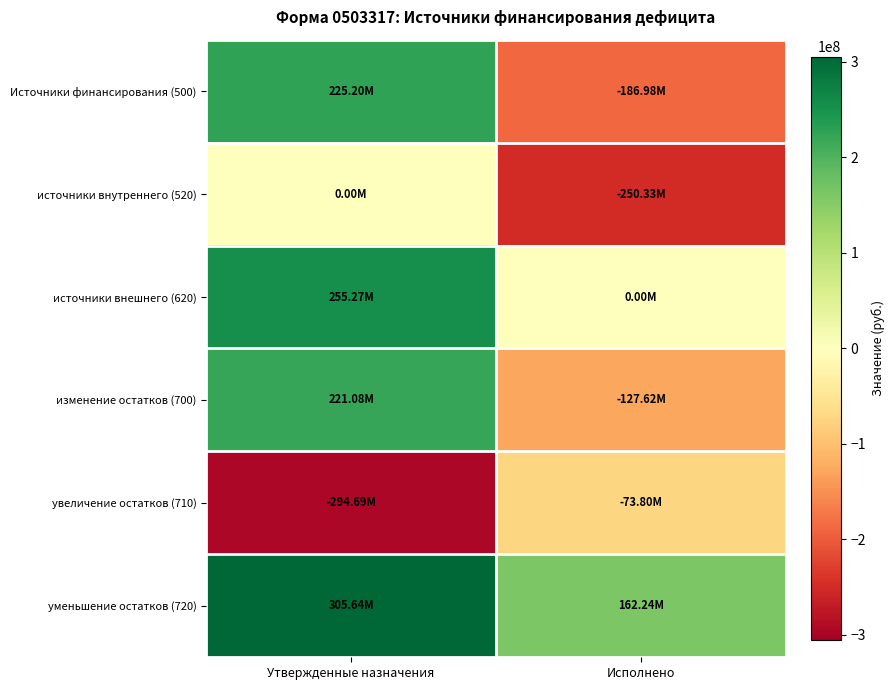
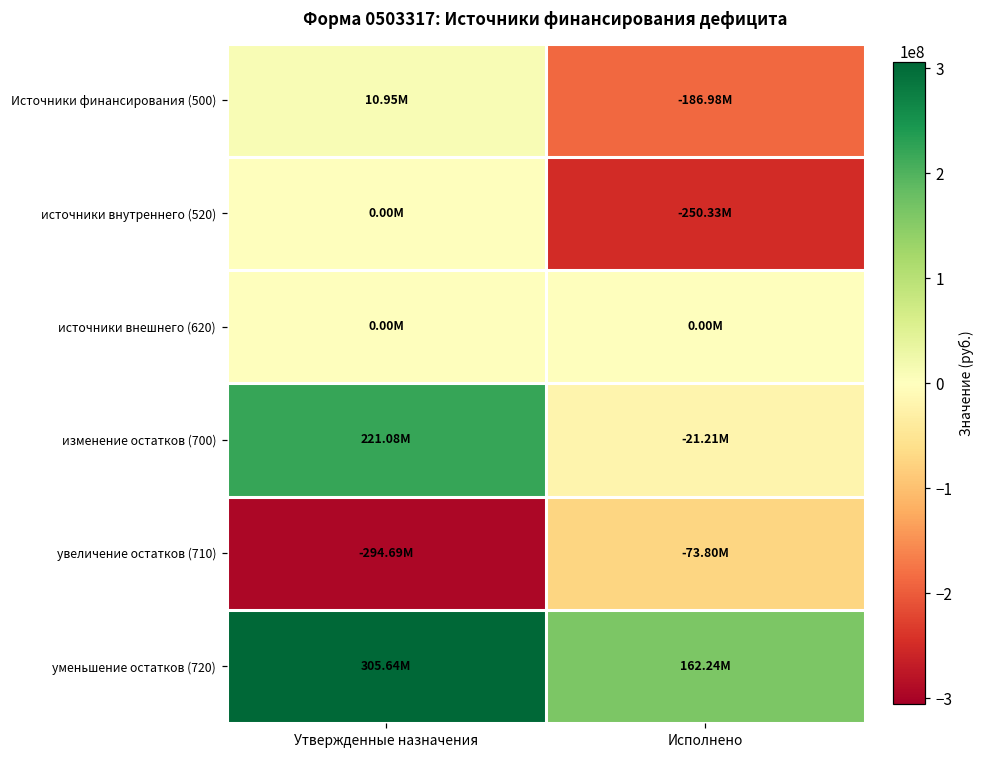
  {
    "Источники финансирования (500)": {
-     "Утвержденные назначения": "225.20M",
+     "Утвержденные назначения": "10.95M",
      "Исполнено": "-186.98M"
    },
    "источники внутреннего (520)": {
      "Утвержденные назначения": "0.00M",
      "Исполнено": "-250.33M"
    },
    "источники внешнего (620)": {
-     "Утвержденные назначения": "255.27M",
+     "Утвержденные назначения": "0.00M",
      "Исполнено": "0.00M"
    },
    "изменение остатков (700)": {
      "Утвержденные назначения": "221.08M",
-     "Исполнено": "-127.62M"
+     "Исполнено": "-21.21M"
    },
    "увеличение остатков (710)": {
      "Утвержденные назначения": "-294.69M",
      "Исполнено": "-73.80M"
    },
    "уменьшение остатков (720)": {
      "Утвержденные назначения": "305.64M",
      "Исполнено": "162.24M"
    }
  }
